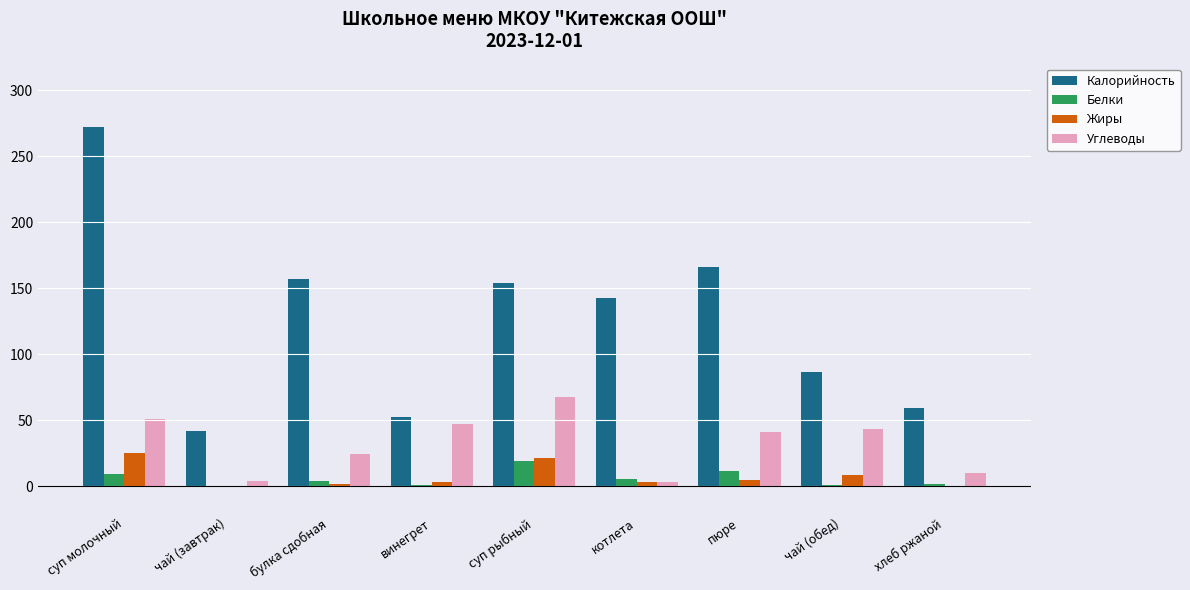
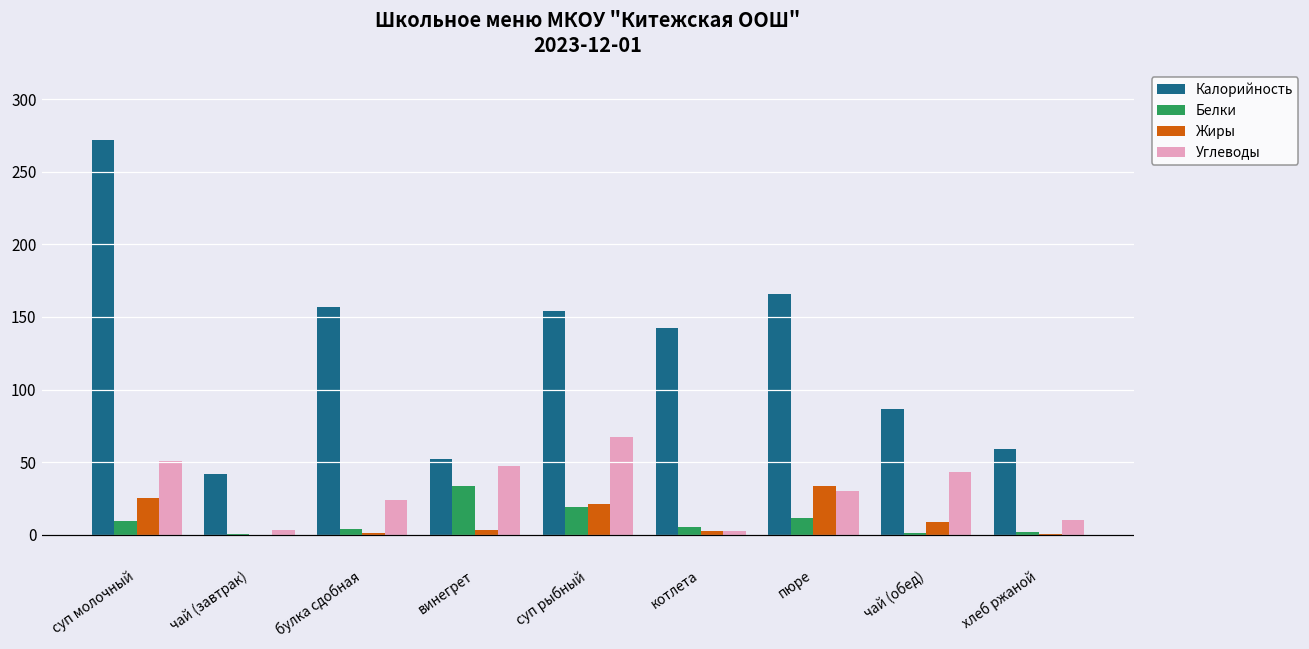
  {
    "Калорийность": {
      "суп молочный": 272,
      "чай (завтрак)": 42,
      "булка сдобная": 157,
      "винегрет": 52,
      "суп рыбный": 154,
      "котлета": 143,
      "пюре": 166,
      "чай (обед)": 87,
      "хлеб ржаной": 59
    },
    "Белки": {
      "суп молочный": 9,
      "булка сдобная": 4,
-     "винегрет": 1,
+     "винегрет": 34,
      "суп рыбный": 19,
      "котлета": 5,
      "пюре": 11,
      "хлеб ржаной": 2
    },
    "Жиры": {
      "суп молочный": 25,
      "чай (завтрак)": 0,
      "винегрет": 3,
      "суп рыбный": 21,
      "котлета": 3,
-     "пюре": 5,
+     "пюре": 34,
      "чай (обед)": 9
    },
    "Углеводы": {
      "суп молочный": 51,
      "чай (завтрак)": 4,
      "булка сдобная": 24,
      "винегрет": 47,
      "суп рыбный": 67,
      "котлета": 3,
-     "пюре": 41,
+     "пюре": 31,
      "чай (обед)": 43,
      "хлеб ржаной": 10
    }
  }
